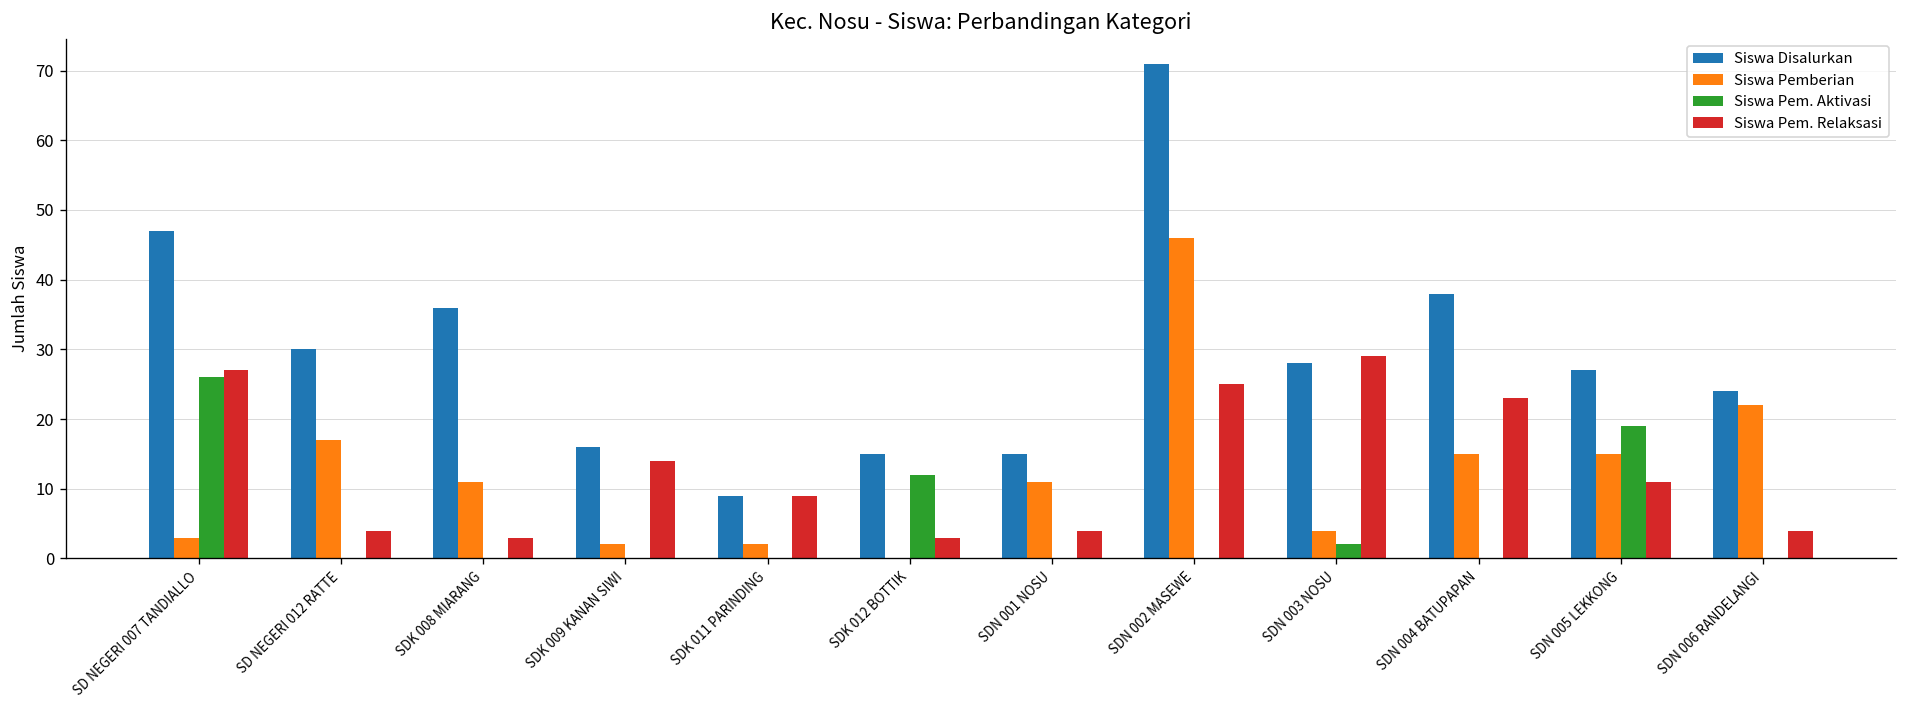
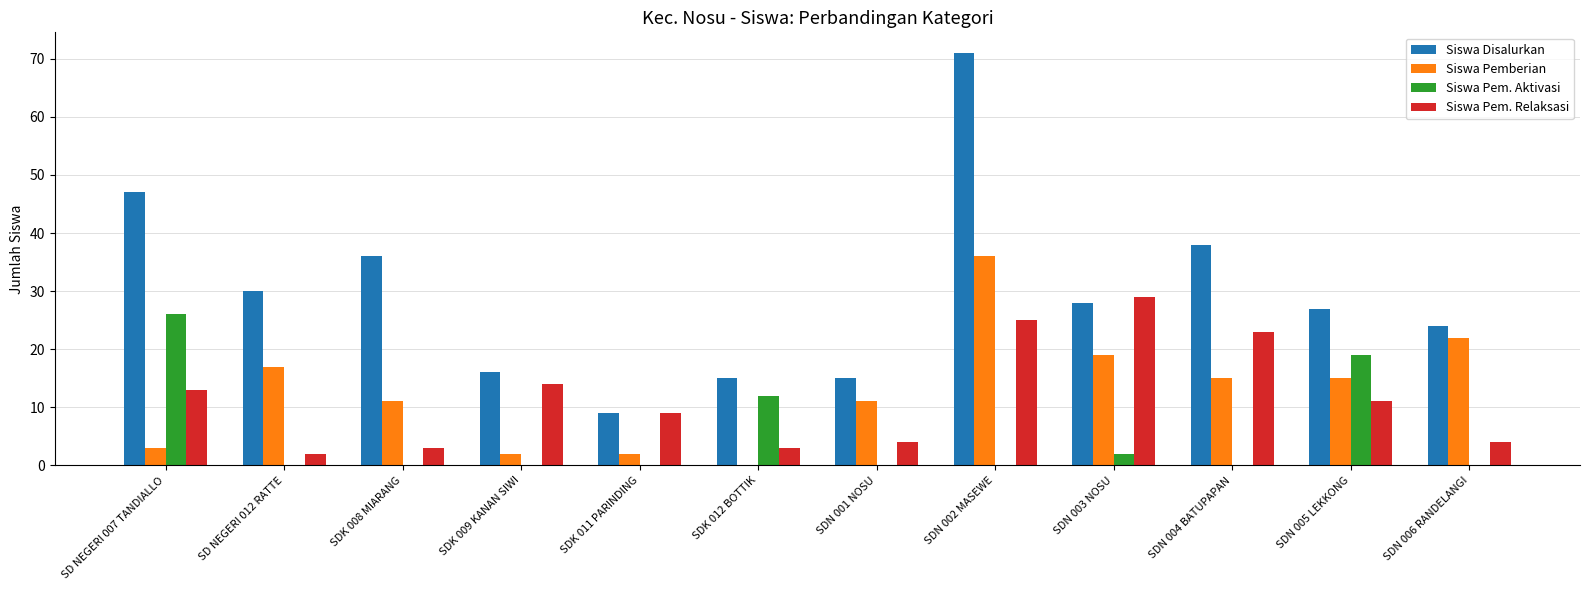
  {
    "Siswa Disalurkan": {
      "SD NEGERI 007 TANDIALLO": 47,
      "SD NEGERI 012 RATTE": 30,
      "SDK 008 MIARANG": 36,
      "SDK 009 KANAN SIWI": 16,
      "SDK 011 PARINDING": 9,
      "SDK 012 BOTTIK": 15,
      "SDN 001 NOSU": 15,
      "SDN 002 MASEWE": 71,
      "SDN 003 NOSU": 28,
      "SDN 004 BATUPAPAN": 38,
      "SDN 005 LEKKONG": 27,
      "SDN 006 RANDELANGI": 24
    },
    "Siswa Pemberian": {
      "SD NEGERI 007 TANDIALLO": 3,
      "SD NEGERI 012 RATTE": 17,
      "SDK 008 MIARANG": 11,
      "SDK 009 KANAN SIWI": 2,
      "SDK 011 PARINDING": 2,
      "SDK 012 BOTTIK": 0,
      "SDN 001 NOSU": 11,
-     "SDN 002 MASEWE": 46,
-     "SDN 003 NOSU": 4,
+     "SDN 002 MASEWE": 36,
+     "SDN 003 NOSU": 19,
      "SDN 004 BATUPAPAN": 15,
      "SDN 005 LEKKONG": 15,
      "SDN 006 RANDELANGI": 22
    },
    "Siswa Pem. Aktivasi": {
      "SD NEGERI 007 TANDIALLO": 26,
      "SD NEGERI 012 RATTE": 0,
      "SDK 008 MIARANG": 0,
      "SDK 009 KANAN SIWI": 0,
      "SDK 011 PARINDING": 0,
      "SDK 012 BOTTIK": 12,
      "SDN 001 NOSU": 0,
      "SDN 002 MASEWE": 0,
      "SDN 003 NOSU": 2,
      "SDN 004 BATUPAPAN": 0,
      "SDN 005 LEKKONG": 19,
      "SDN 006 RANDELANGI": 0
    },
    "Siswa Pem. Relaksasi": {
-     "SD NEGERI 007 TANDIALLO": 27,
-     "SD NEGERI 012 RATTE": 4,
+     "SD NEGERI 007 TANDIALLO": 13,
+     "SD NEGERI 012 RATTE": 2,
      "SDK 008 MIARANG": 3,
      "SDK 009 KANAN SIWI": 14,
      "SDK 011 PARINDING": 9,
      "SDK 012 BOTTIK": 3,
      "SDN 001 NOSU": 4,
      "SDN 002 MASEWE": 25,
      "SDN 003 NOSU": 29,
      "SDN 004 BATUPAPAN": 23,
      "SDN 005 LEKKONG": 11,
      "SDN 006 RANDELANGI": 4
    }
  }
